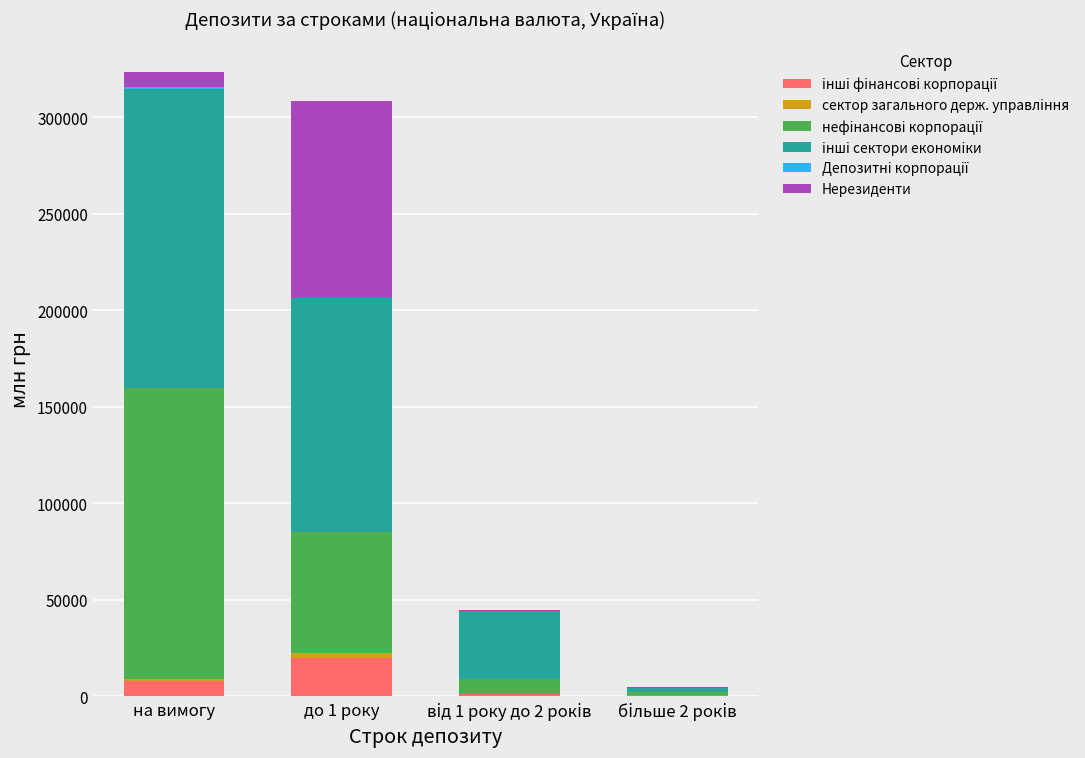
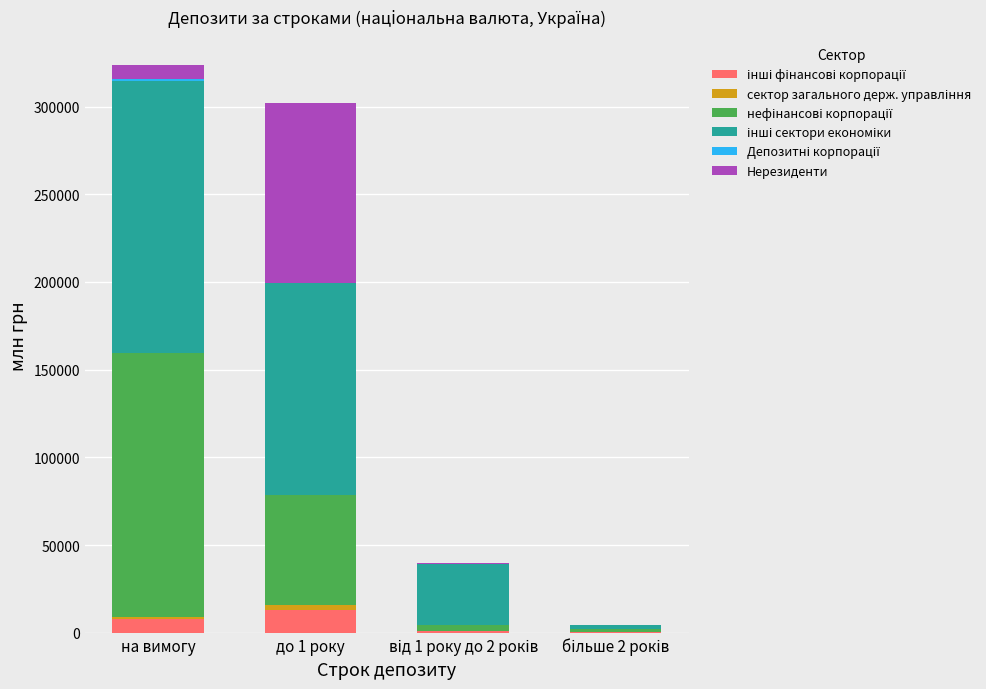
  {
    "інші фінансові корпорації": {
      "на вимогу": 8000,
-     "до 1 року": 20000
+     "до 1 року": 13000
    },
    "сектор загального держ. управління": {
      "до 1 року": 3000,
      "більше 2 років": 0
    },
    "нефінансові корпорації": {
      "на вимогу": 151000,
      "до 1 року": 63000,
-     "від 1 року до 2 років": 8000,
+     "від 1 року до 2 років": 3000,
      "більше 2 років": 2000
    },
    "інші сектори економіки": {
      "на вимогу": 155000,
      "до 1 року": 121000,
      "від 1 року до 2 років": 35000,
      "більше 2 років": 2000
    },
    "Депозитні корпорації": {
      "до 1 року": 0,
      "від 1 року до 2 років": 0,
      "більше 2 років": 0
    },
    "Нерезиденти": {
      "на вимогу": 8000,
      "до 1 року": 102000
    }
  }
